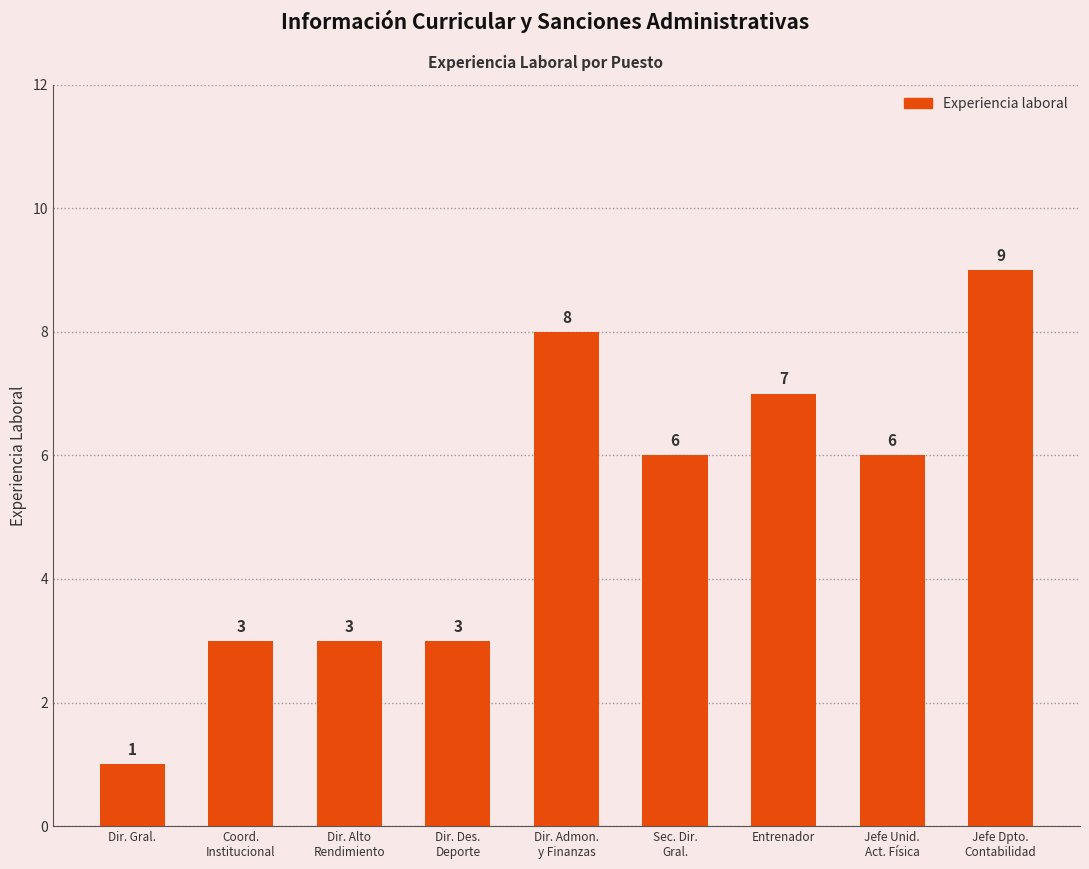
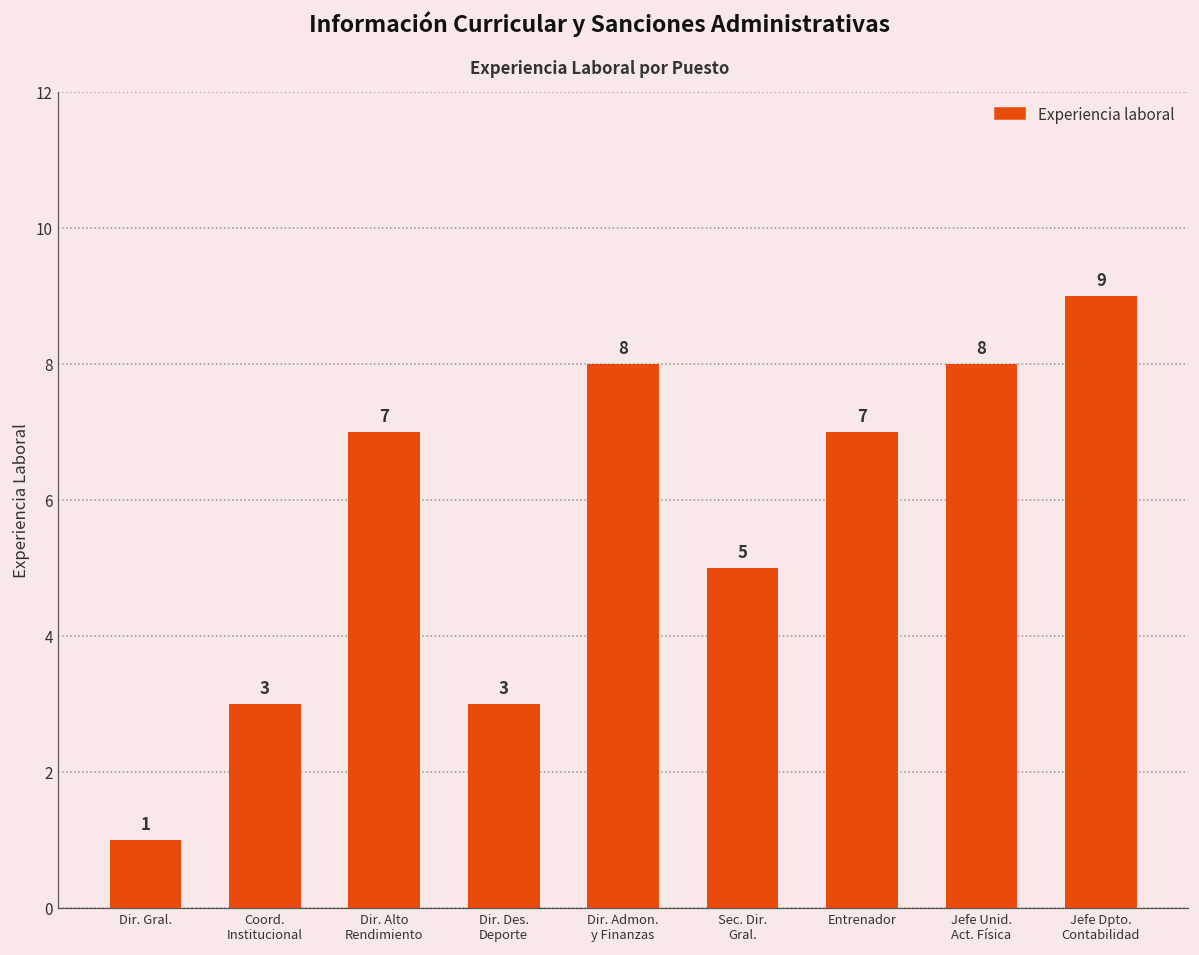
  {
    "Dir. Gral.": 1,
    "Coord. Institucional": 3,
-   "Dir. Alto Rendimiento": 3,
+   "Dir. Alto Rendimiento": 7,
    "Dir. Des. Deporte": 3,
    "Dir. Admon. y Finanzas": 8,
-   "Sec. Dir. Gral.": 6,
+   "Sec. Dir. Gral.": 5,
    "Entrenador": 7,
-   "Jefe Unid. Act. Física": 6,
+   "Jefe Unid. Act. Física": 8,
    "Jefe Dpto. Contabilidad": 9
  }
